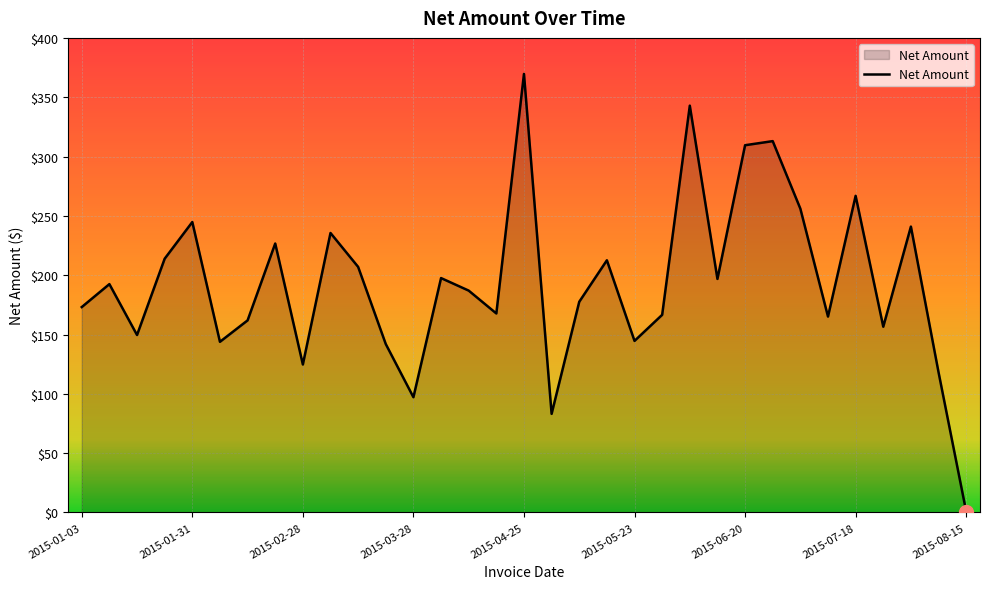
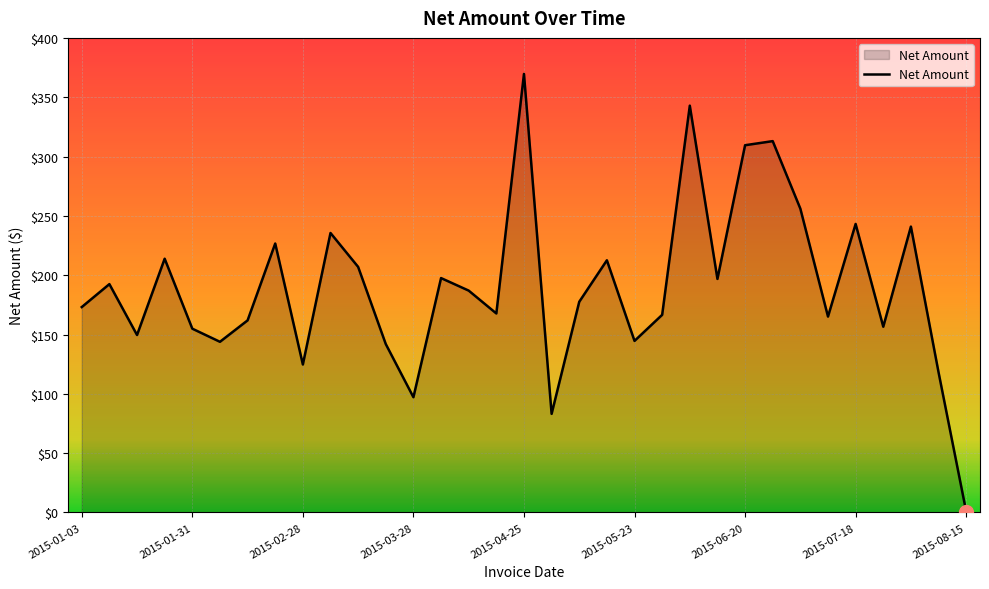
  {
    "Net Amount": {
      "2015-01-03": "$173",
-     "2015-01-31": "$245",
+     "2015-01-31": "$155",
      "2015-02-28": "$125",
      "2015-03-28": "$97",
      "2015-04-25": "$370",
      "2015-05-23": "$145",
      "2015-06-20": "$310",
-     "2015-07-18": "$267"
+     "2015-07-18": "$243"
    }
  }
